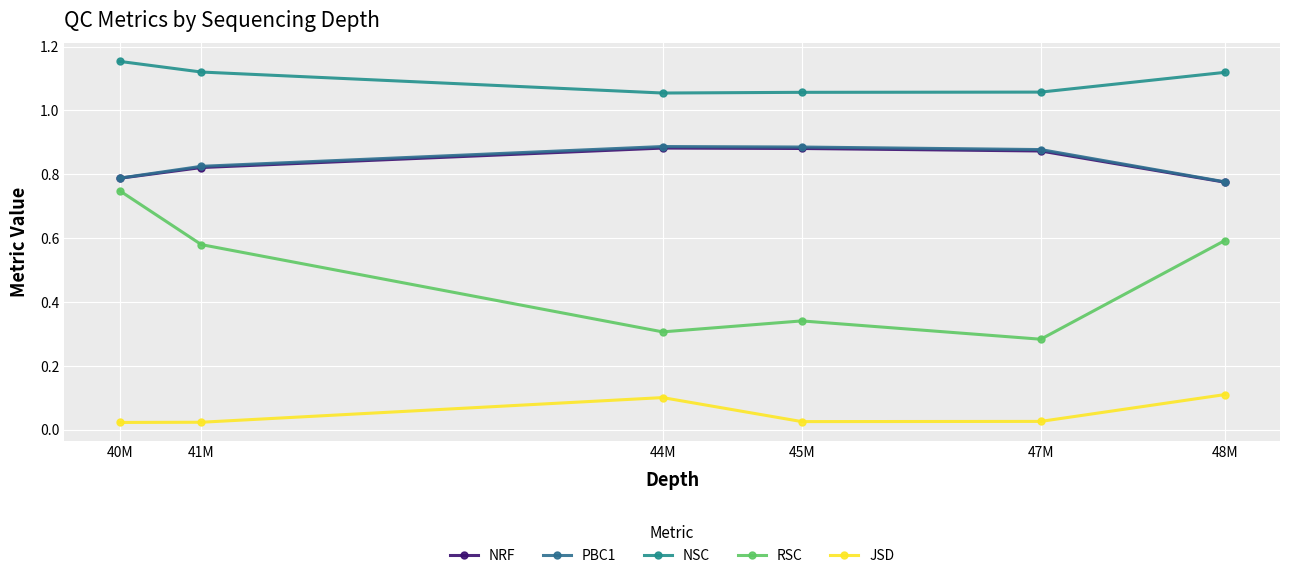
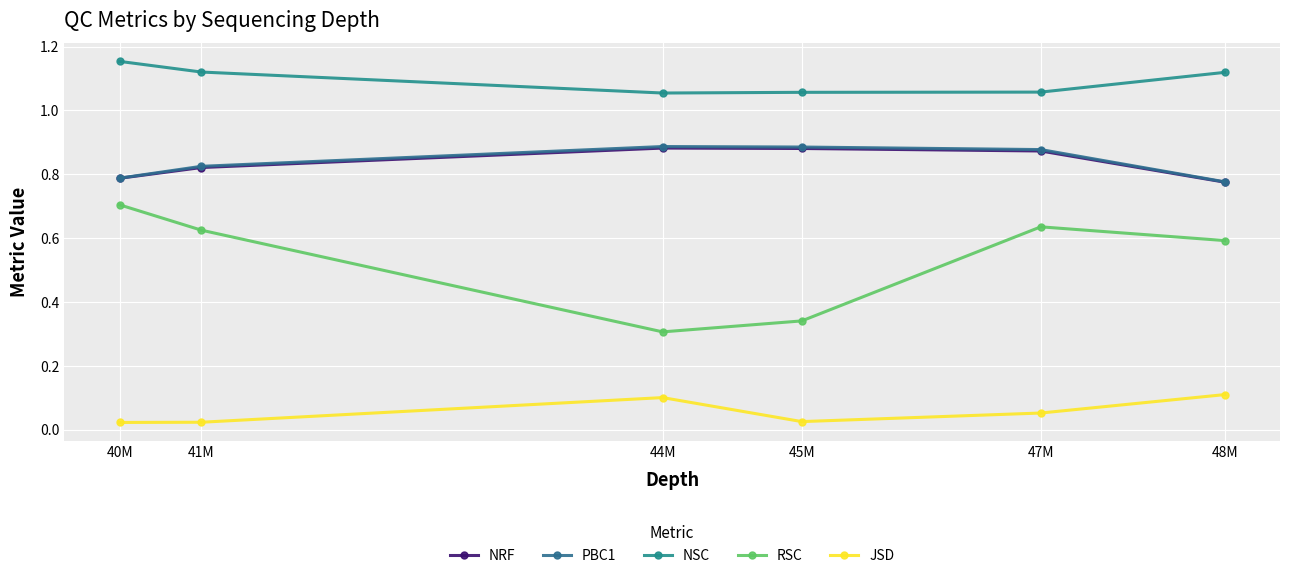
  {
    "RSC": {
-     "40M": 0.75,
-     "41M": 0.58,
+     "40M": 0.70,
+     "41M": 0.62,
      "44M": 0.31,
      "45M": 0.34,
-     "47M": 0.28,
+     "47M": 0.64,
      "48M": 0.59
    },
    "JSD": {
      "40M": 0.02,
      "41M": 0.02,
      "44M": 0.10,
      "45M": 0.03,
-     "47M": 0.03,
+     "47M": 0.05,
      "48M": 0.11
    }
  }
